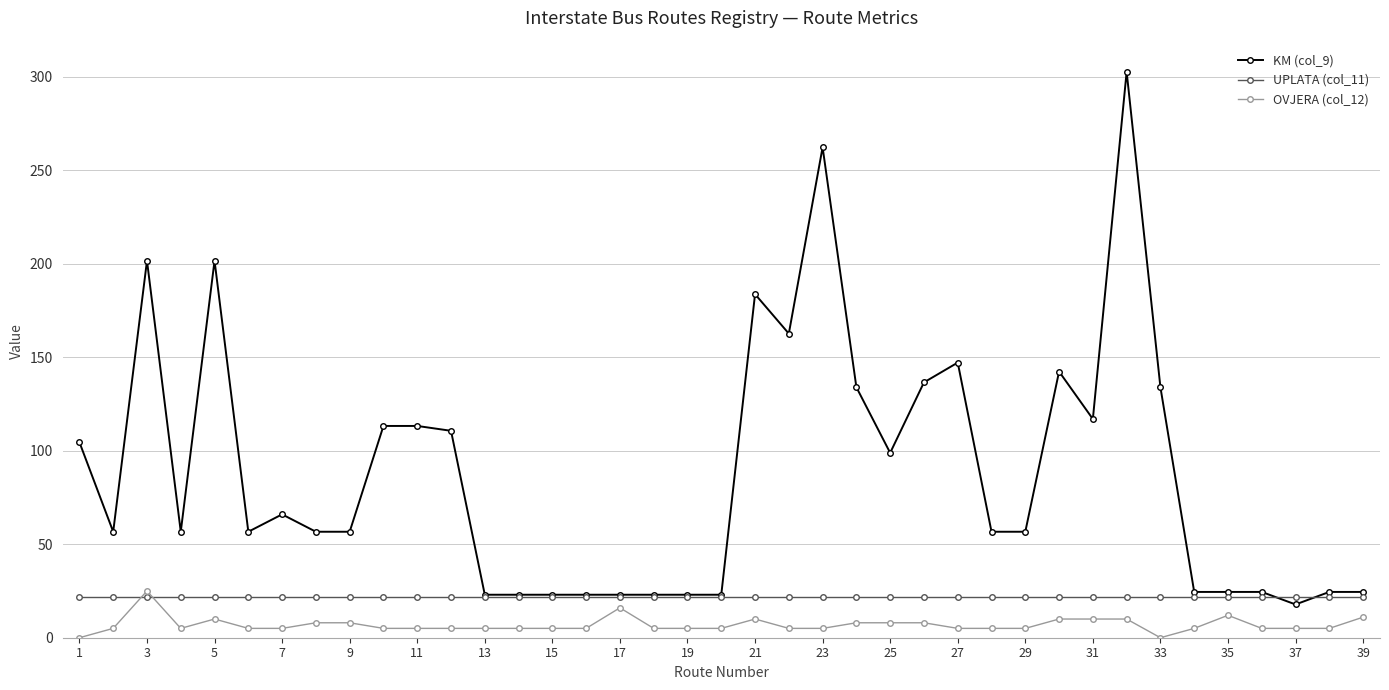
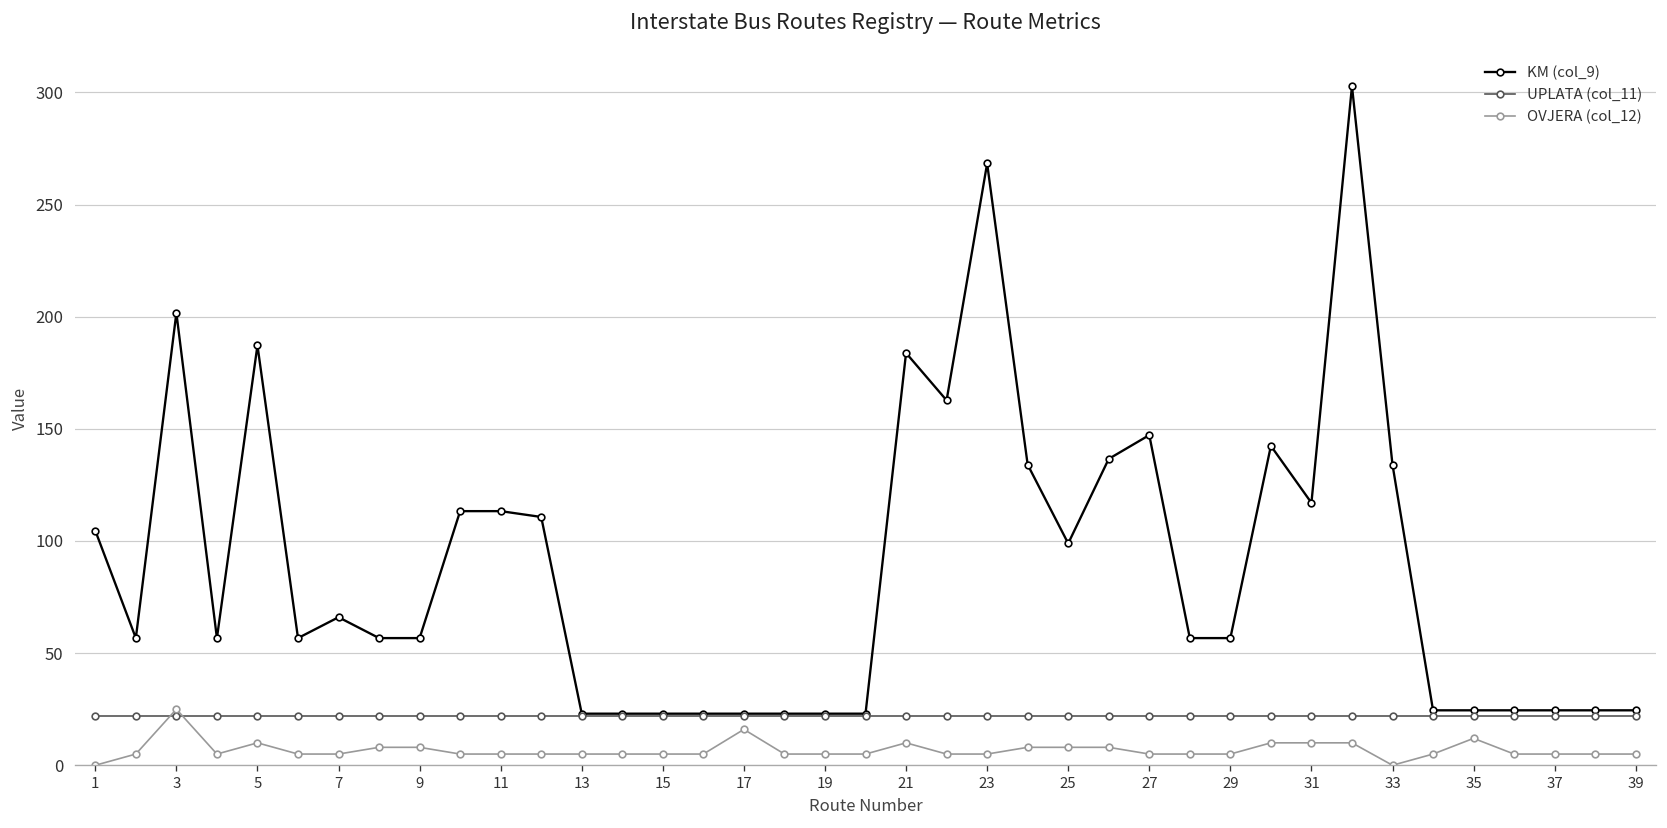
  {
    "KM (col_9)": {
      "1": 105,
      "3": 202,
-     "5": 202,
+     "5": 187,
      "7": 66,
      "9": 57,
      "11": 113,
      "21": 184,
-     "23": 262,
+     "23": 268,
      "25": 99,
      "27": 147,
      "29": 57,
      "31": 117,
      "33": 134,
      "35": 25,
-     "37": 18,
+     "37": 25,
      "39": 25
    },
    "UPLATA (col_11)": {
      "1": 22,
      "3": 22,
      "5": 22,
      "7": 22,
      "9": 22,
      "11": 22,
      "21": 22,
      "23": 22,
      "25": 22,
      "27": 22,
      "29": 22,
      "31": 22,
      "33": 22,
      "35": 22,
      "37": 22,
      "39": 22
    },
    "OVJERA (col_12)": {
      "1": 0,
      "3": 25,
      "5": 10,
      "7": 5,
      "9": 8,
      "11": 5,
      "13": 5,
      "15": 5,
      "17": 16,
      "19": 5,
      "21": 10,
      "23": 5,
      "25": 8,
      "27": 5,
      "29": 5,
      "31": 10,
      "33": 0,
      "35": 12,
      "37": 5,
-     "39": 11
+     "39": 5
    }
  }
